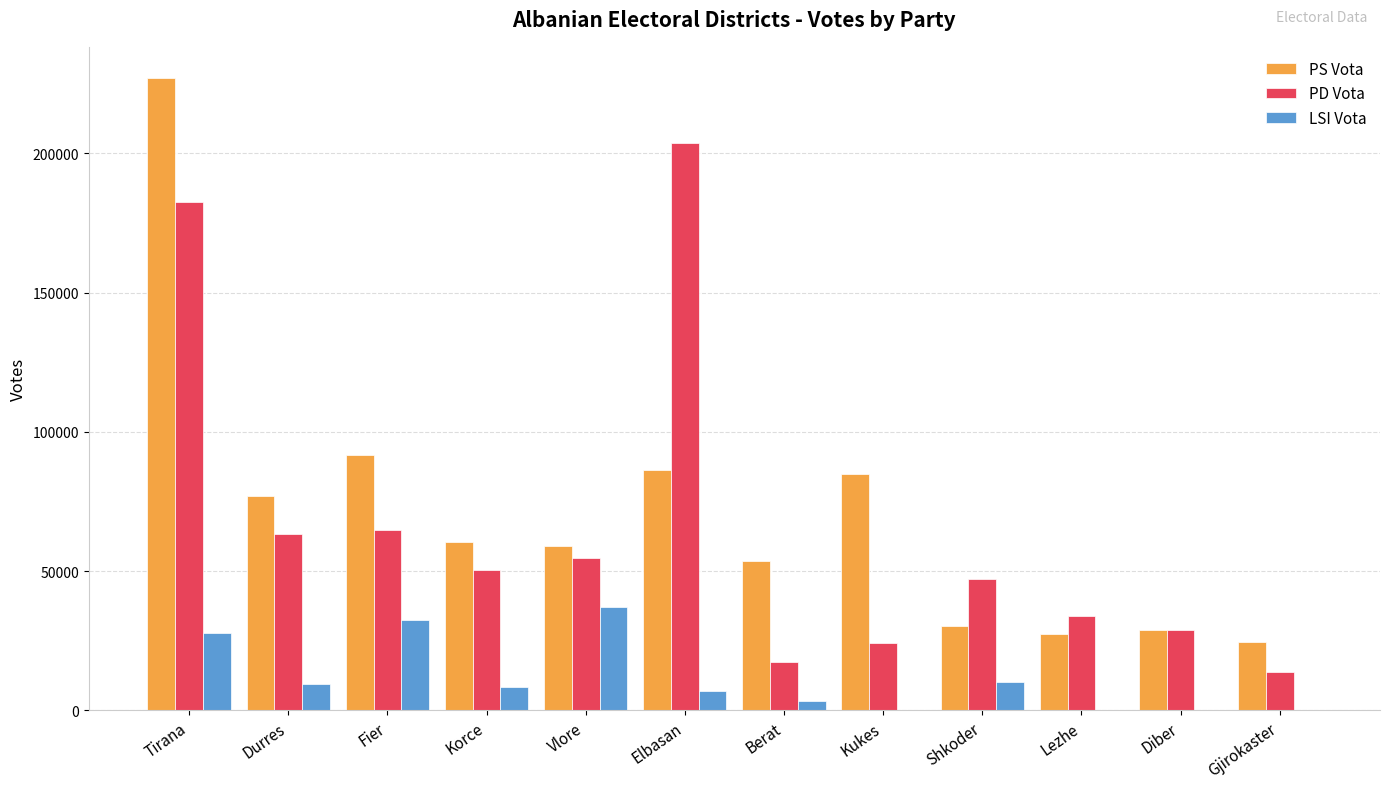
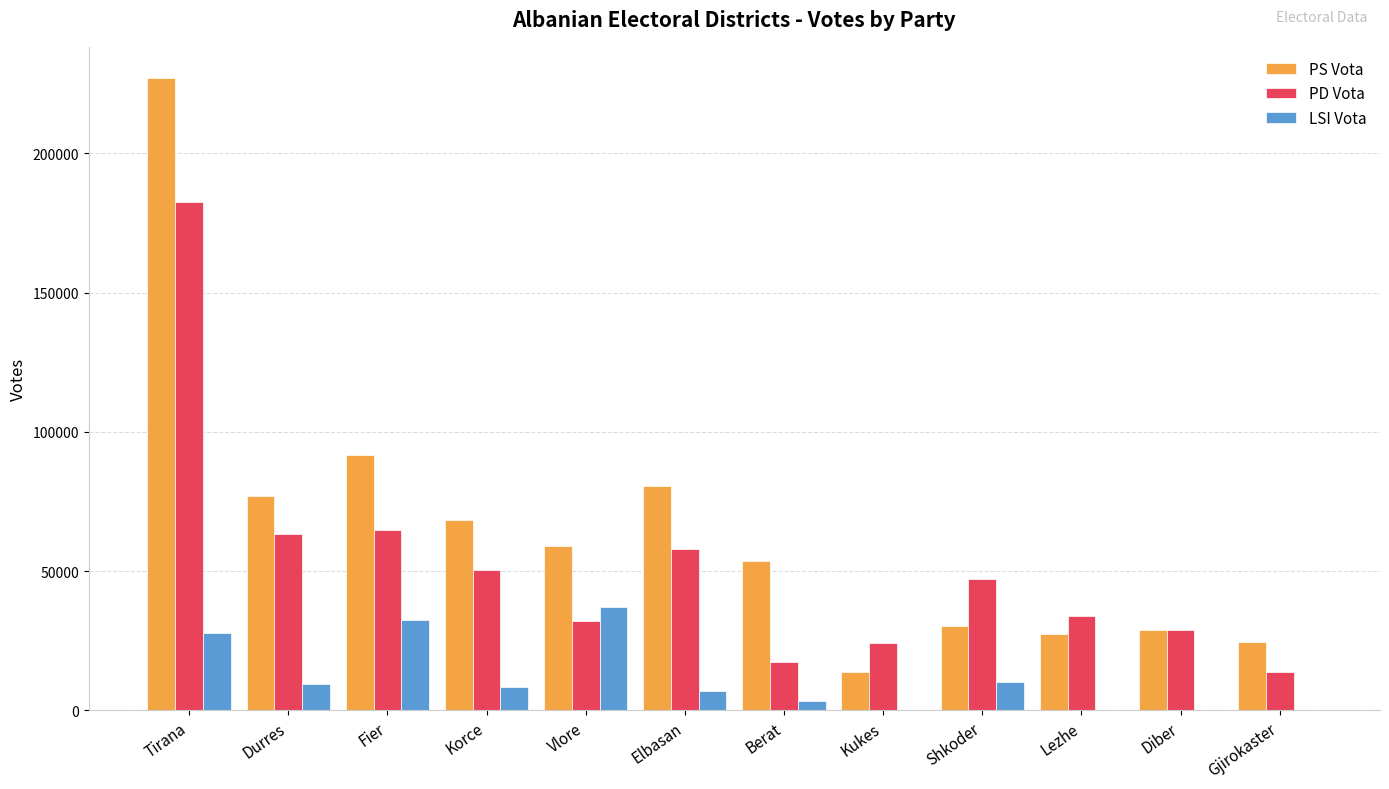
  {
    "PS Vota": {
      "Tirana": 227000,
      "Durres": 77000,
      "Fier": 92000,
-     "Korce": 61000,
+     "Korce": 68000,
      "Vlore": 59000,
-     "Elbasan": 86000,
+     "Elbasan": 81000,
      "Berat": 54000,
-     "Kukes": 85000,
+     "Kukes": 14000,
      "Shkoder": 30000,
      "Lezhe": 27000,
      "Diber": 29000,
      "Gjirokaster": 25000
    },
    "PD Vota": {
      "Tirana": 182000,
      "Durres": 63000,
      "Fier": 65000,
      "Korce": 50000,
-     "Vlore": 55000,
-     "Elbasan": 204000,
+     "Vlore": 32000,
+     "Elbasan": 58000,
      "Berat": 18000,
      "Kukes": 24000,
      "Shkoder": 47000,
      "Lezhe": 34000,
      "Diber": 29000,
      "Gjirokaster": 14000
    },
    "LSI Vota": {
      "Tirana": 28000,
      "Durres": 9000,
      "Fier": 33000,
      "Korce": 8000,
      "Vlore": 37000,
      "Elbasan": 7000,
      "Berat": 3000,
      "Shkoder": 10000,
      "Lezhe": 0,
      "Diber": 0,
      "Gjirokaster": 0
    }
  }
